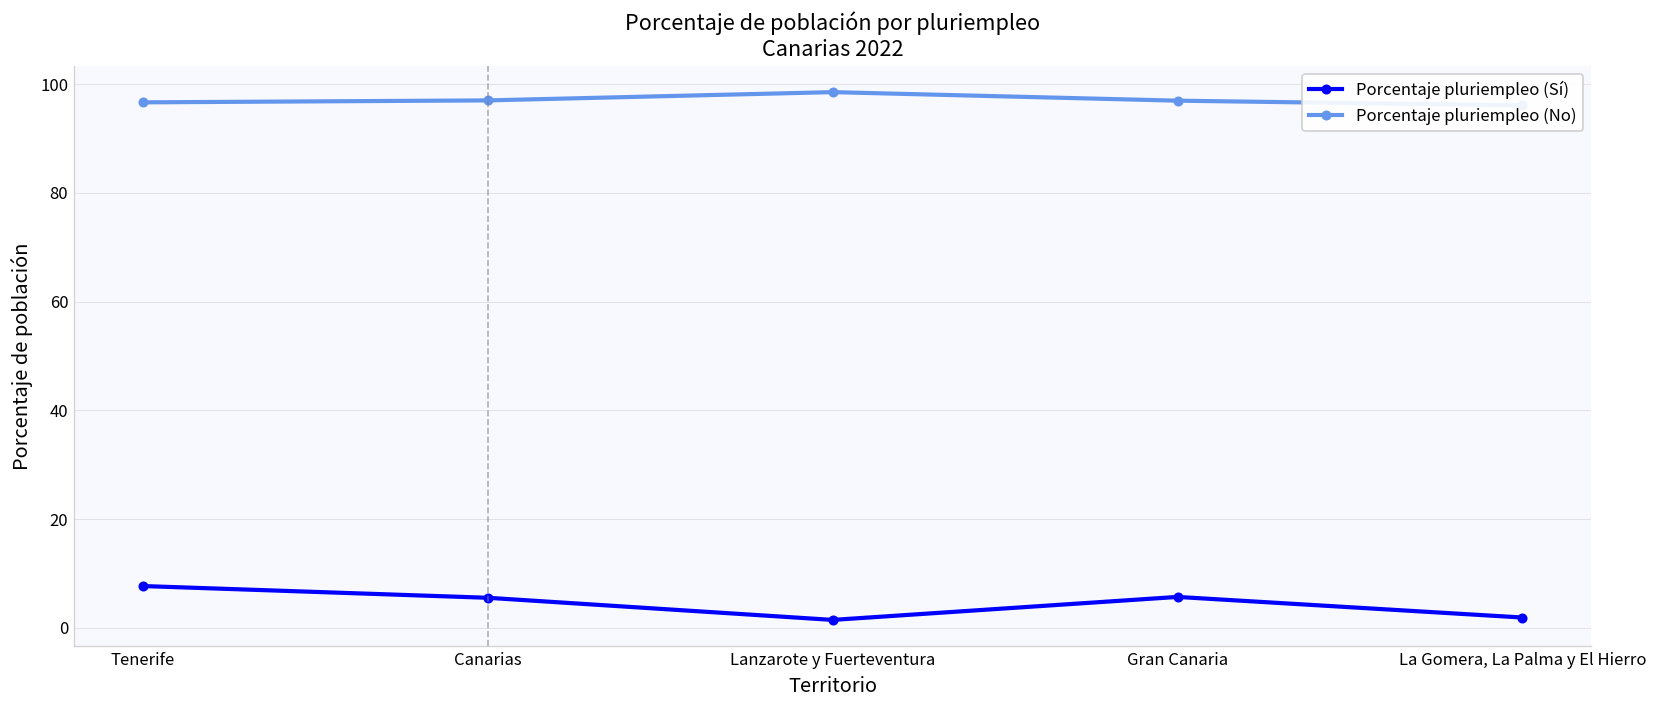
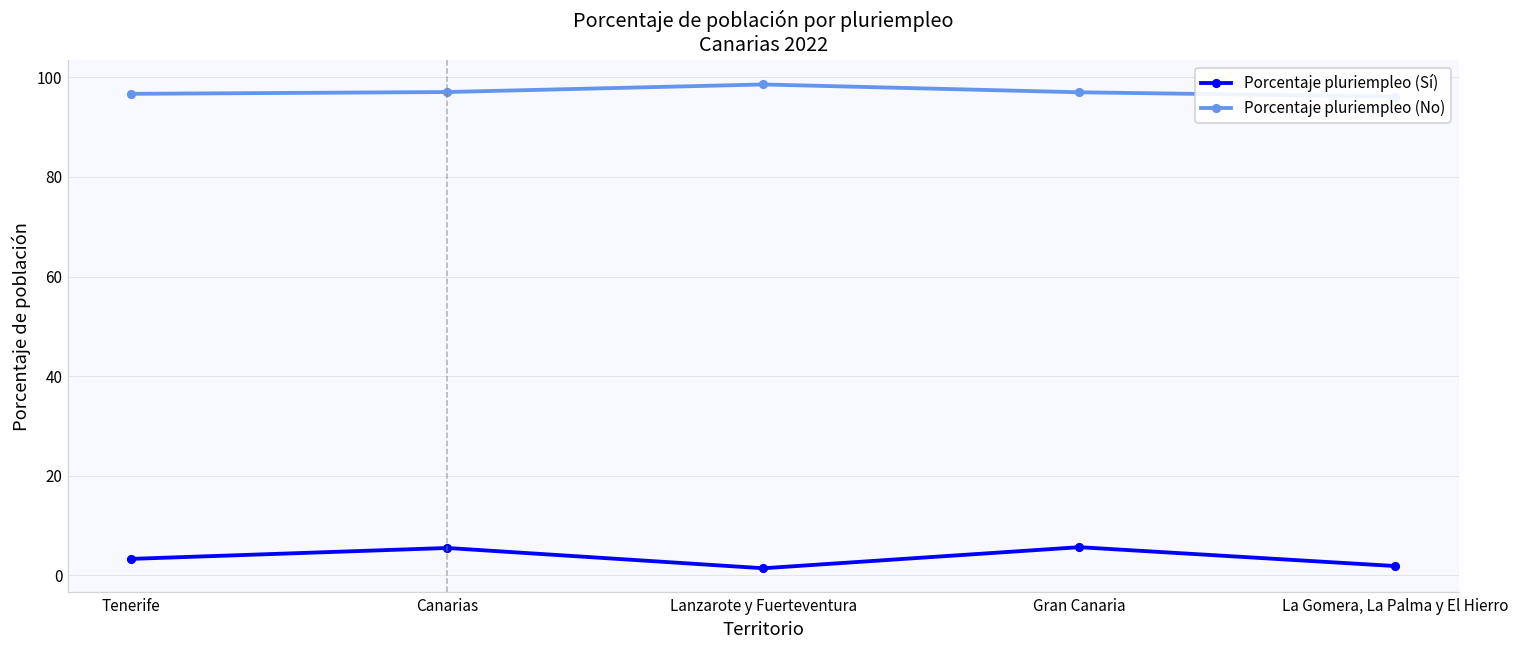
  {
    "Porcentaje pluriempleo (Sí)": {
-     "Tenerife": 8,
+     "Tenerife": 3,
      "Canarias": 6,
      "Lanzarote y Fuerteventura": 1,
      "Gran Canaria": 6,
      "La Gomera, La Palma y El Hierro": 2
    },
    "Porcentaje pluriempleo (No)": {
      "Tenerife": 97,
      "Canarias": 97,
      "Lanzarote y Fuerteventura": 99,
      "Gran Canaria": 97
    }
  }
